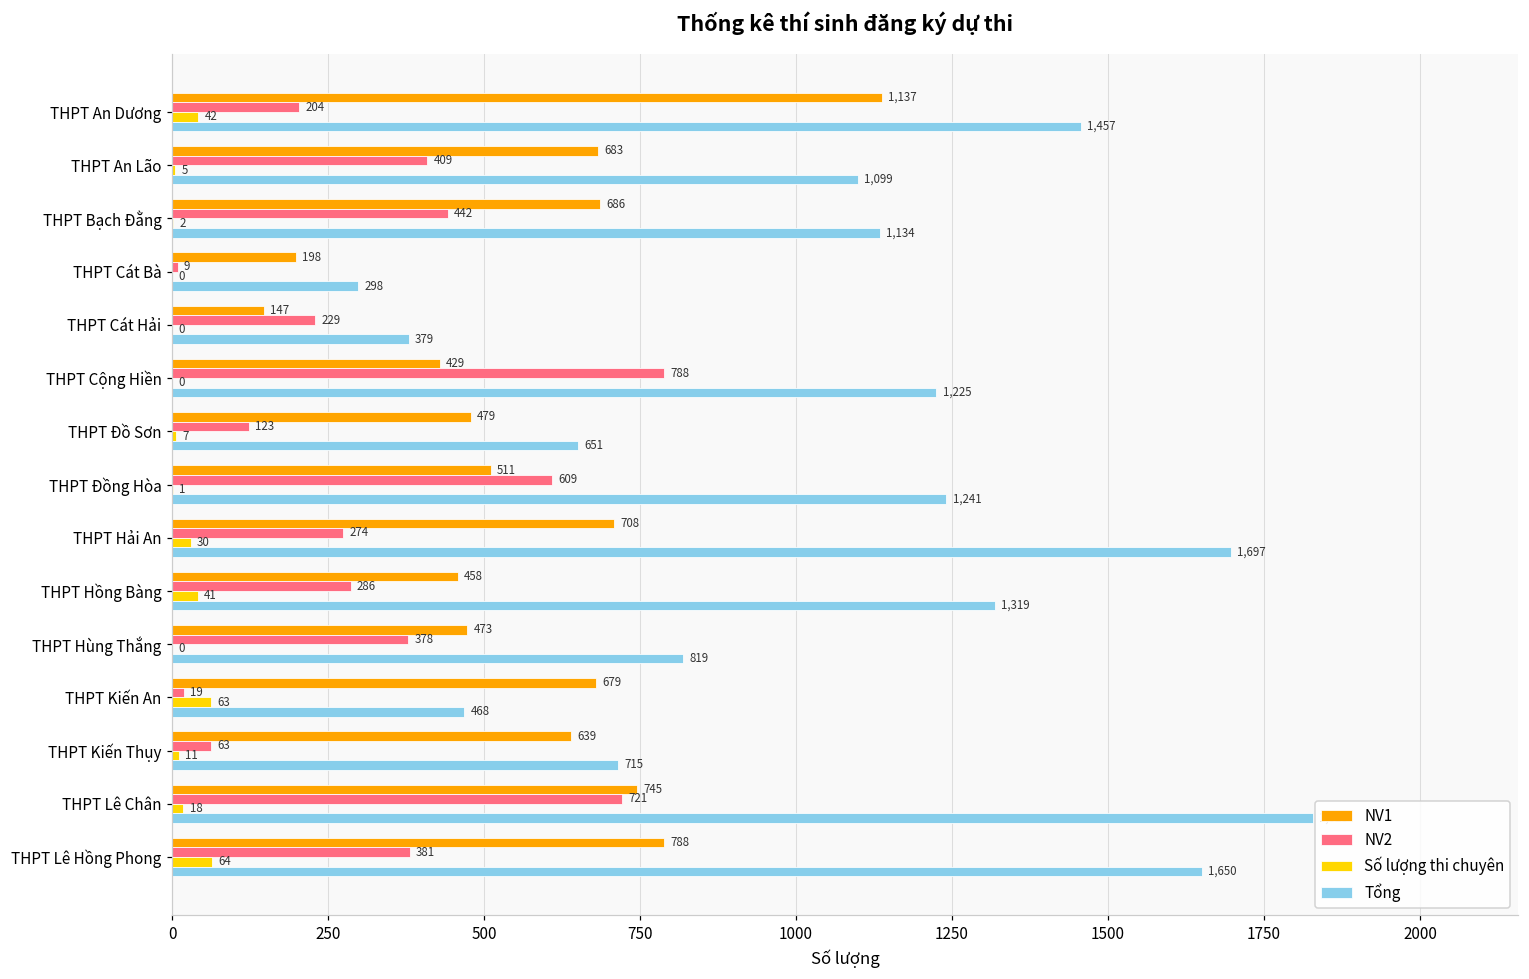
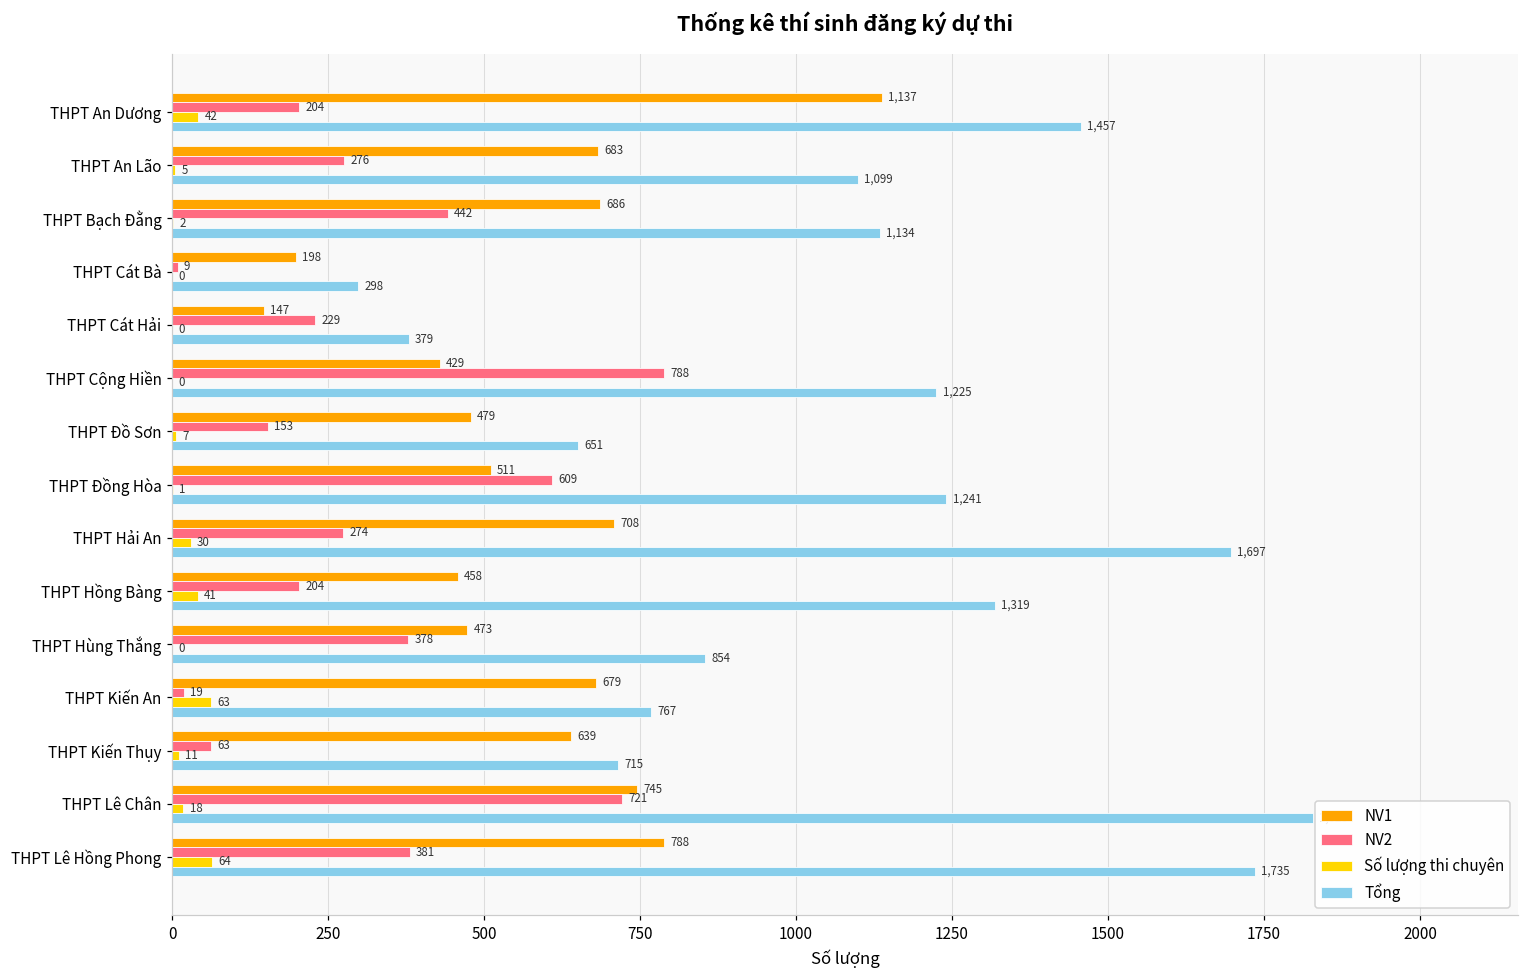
  {
    "NV2": {
      "THPT An Dương": "204",
-     "THPT An Lão": "409",
+     "THPT An Lão": "276",
      "THPT Bạch Đằng": "442",
      "THPT Cát Bà": "9",
      "THPT Cát Hải": "229",
      "THPT Cộng Hiền": "788",
-     "THPT Đồ Sơn": "123",
+     "THPT Đồ Sơn": "153",
      "THPT Đồng Hòa": "609",
      "THPT Hải An": "274",
-     "THPT Hồng Bàng": "286",
+     "THPT Hồng Bàng": "204",
      "THPT Hùng Thắng": "378",
      "THPT Kiến An": "19",
      "THPT Kiến Thụy": "63",
      "THPT Lê Chân": "721",
      "THPT Lê Hồng Phong": "381"
    },
    "Tổng": {
      "THPT An Dương": "1,457",
      "THPT An Lão": "1,099",
      "THPT Bạch Đằng": "1,134",
      "THPT Cát Bà": "298",
      "THPT Cát Hải": "379",
      "THPT Cộng Hiền": "1,225",
      "THPT Đồ Sơn": "651",
      "THPT Đồng Hòa": "1,241",
      "THPT Hải An": "1,697",
      "THPT Hồng Bàng": "1,319",
-     "THPT Hùng Thắng": "819",
-     "THPT Kiến An": "468",
+     "THPT Hùng Thắng": "854",
+     "THPT Kiến An": "767",
      "THPT Kiến Thụy": "715",
-     "THPT Lê Hồng Phong": "1,650"
+     "THPT Lê Hồng Phong": "1,735"
    }
  }
